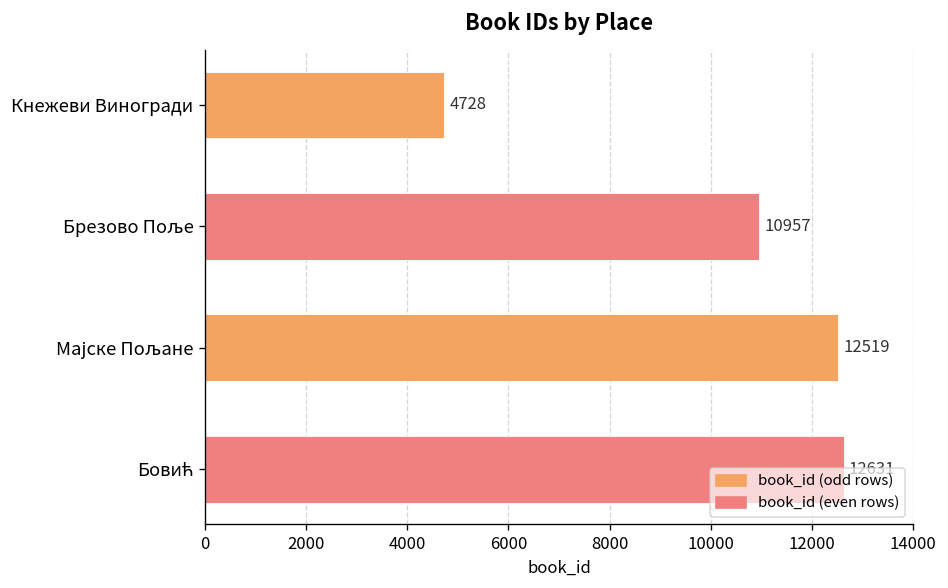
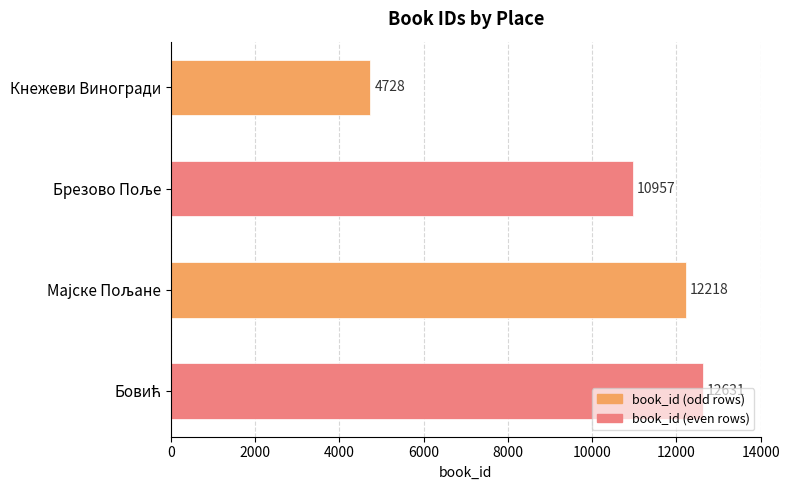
  {
    "Кнежеви Виногради": 4728,
    "Брезово Поље": 10957,
-   "Мајске Пољане": 12519
+   "Мајске Пољане": 12218
  }
